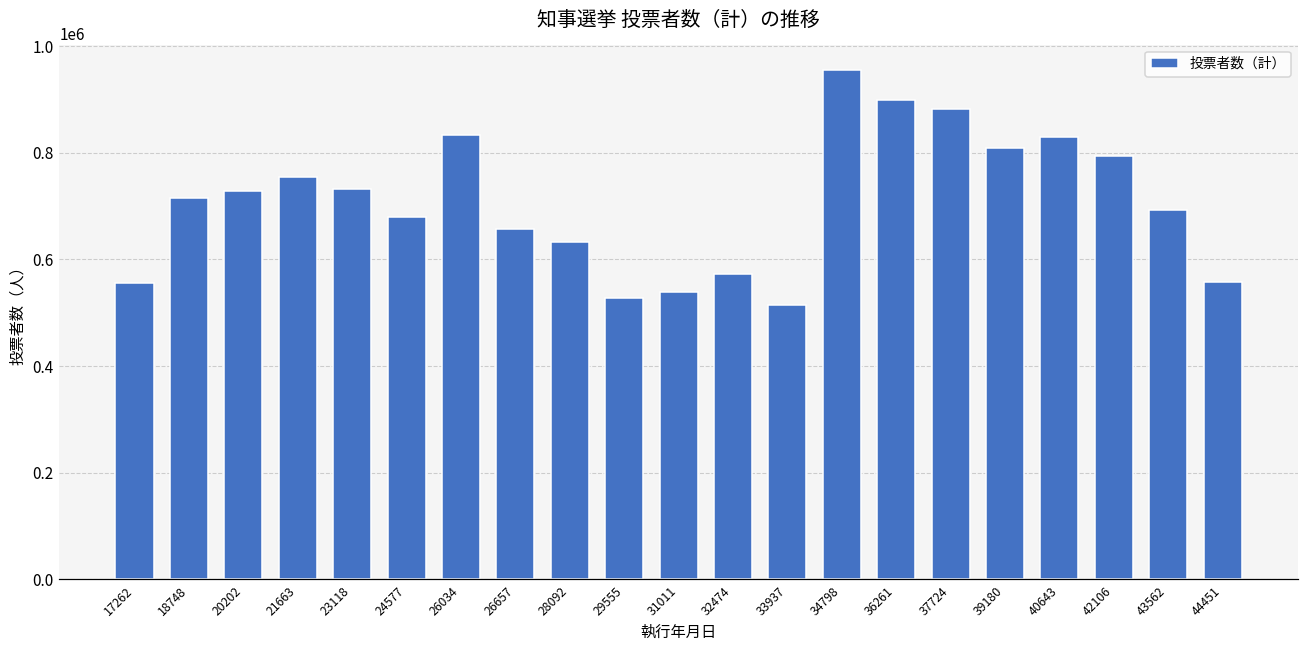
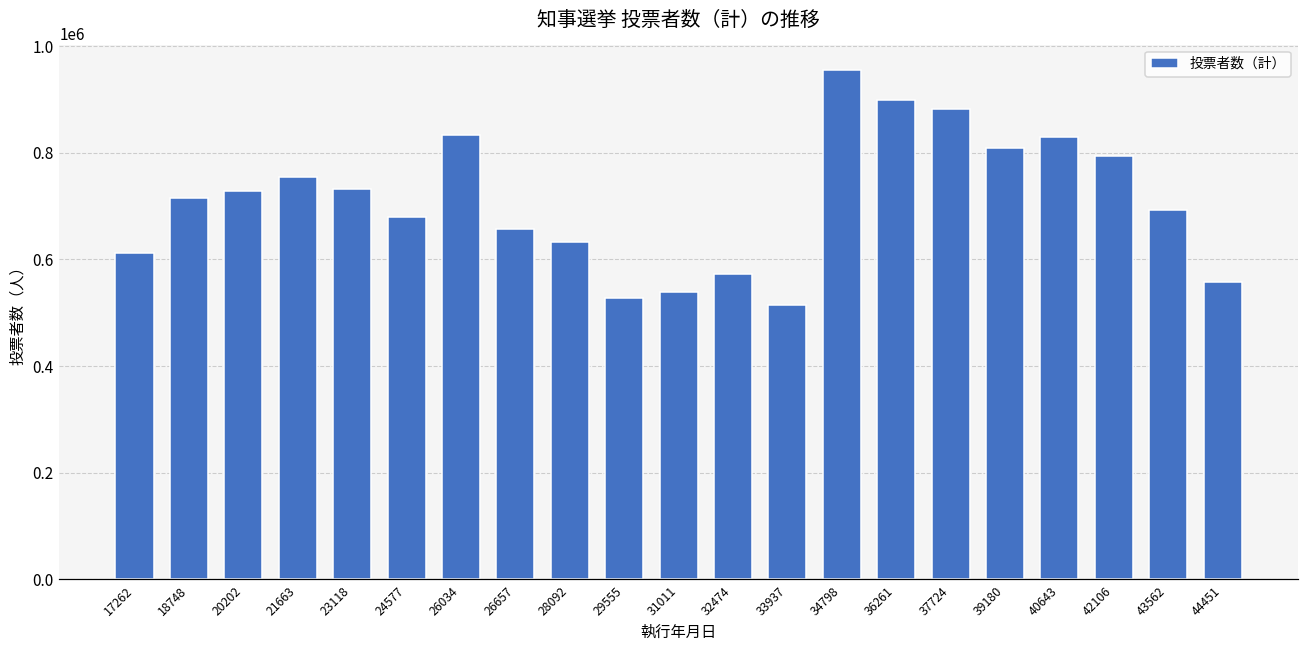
  {
-   "17262": 560000,
+   "17262": 610000,
    "18748": 710000,
    "20202": 730000,
    "21663": 760000,
    "23118": 730000,
    "24577": 680000,
    "26034": 830000,
    "26657": 660000,
    "28092": 630000,
    "29555": 530000,
    "31011": 540000,
    "32474": 570000,
    "33937": 510000,
    "34798": 960000,
    "36261": 900000,
    "37724": 880000,
    "39180": 810000,
    "40643": 830000,
    "42106": 790000,
    "43562": 690000,
    "44451": 560000
  }
